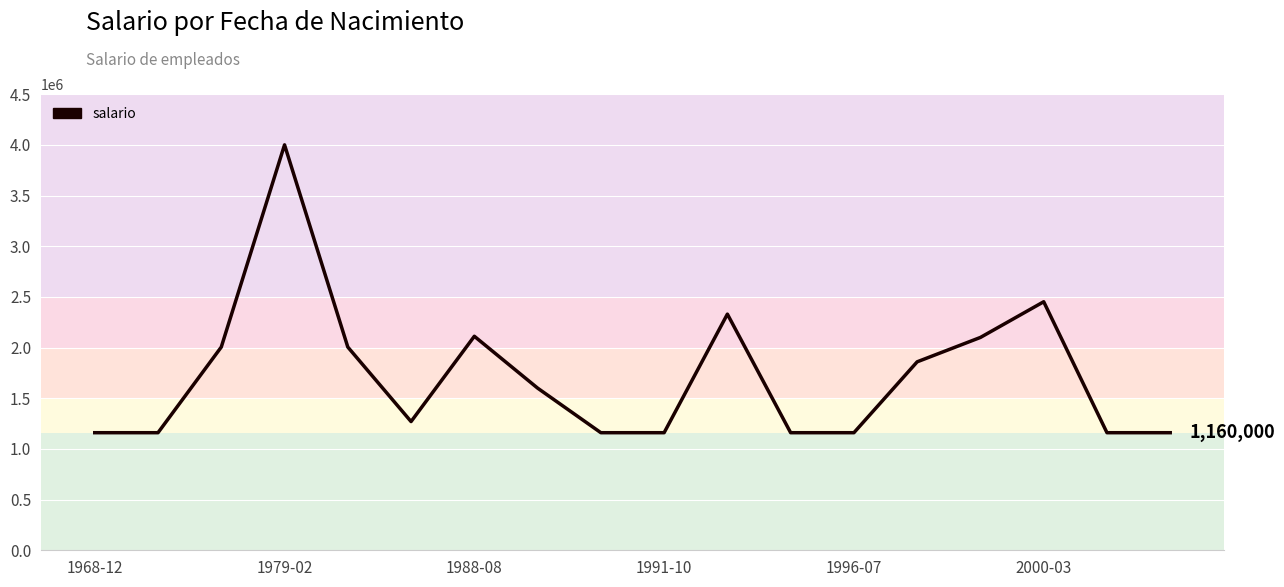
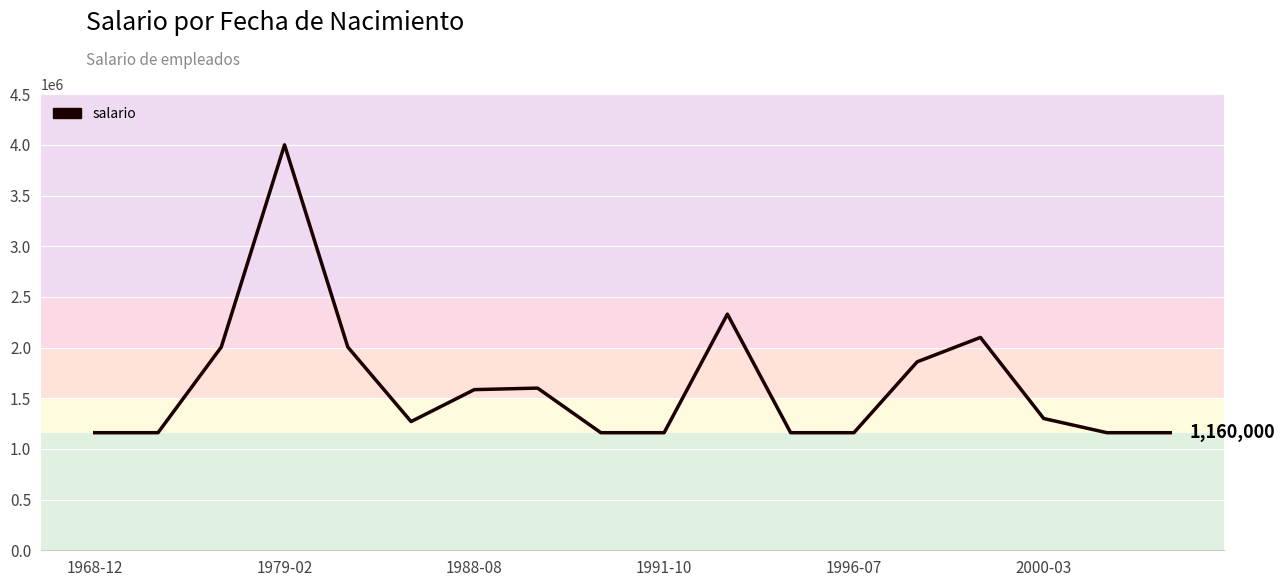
  {
    "1968-12": 1160000,
    "1979-02": 4000000,
-   "1988-08": 2110000,
+   "1988-08": 1580000,
    "1991-10": 1160000,
    "1996-07": 1160000,
-   "2000-03": 2450000
+   "2000-03": 1300000
  }
